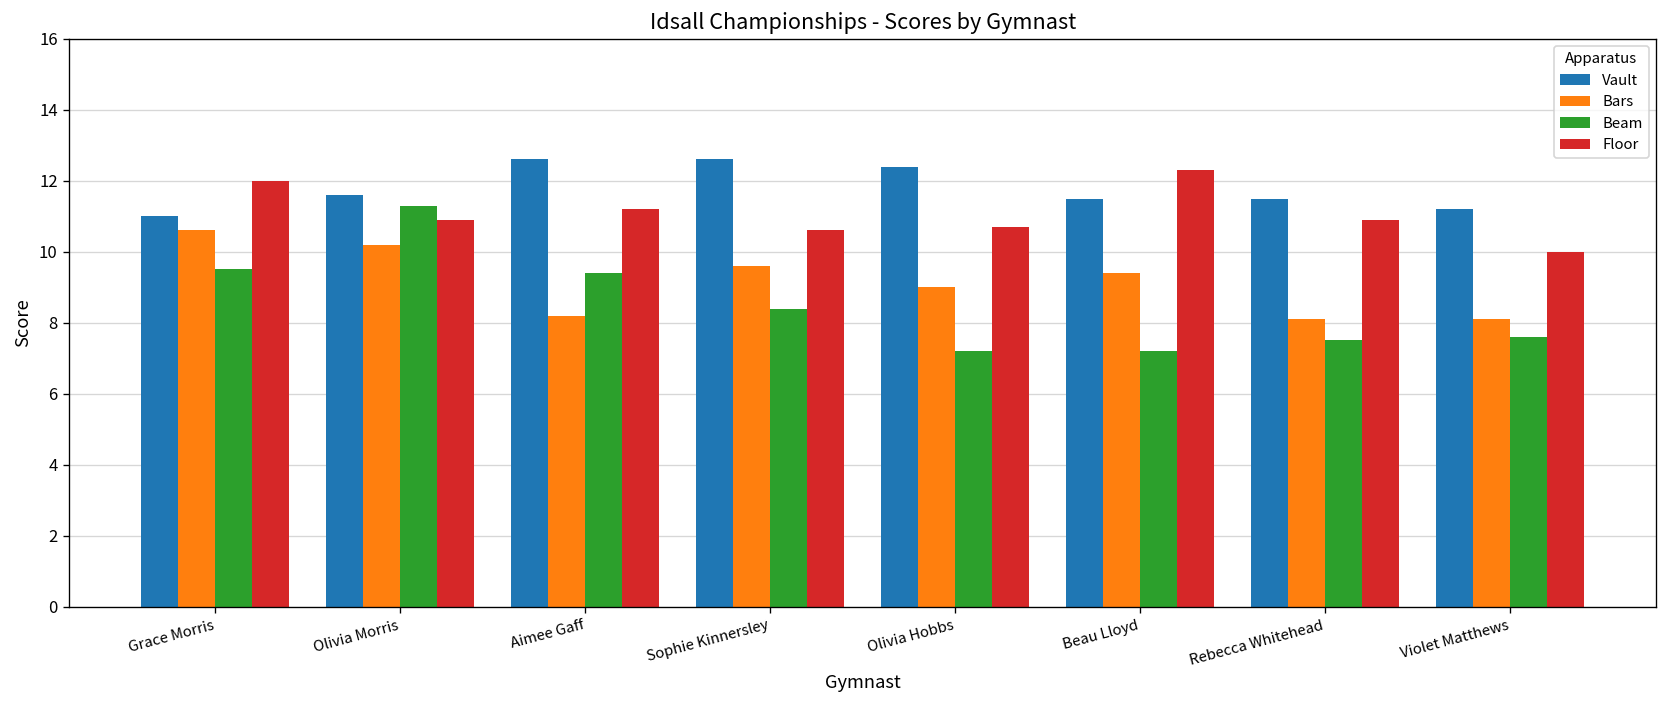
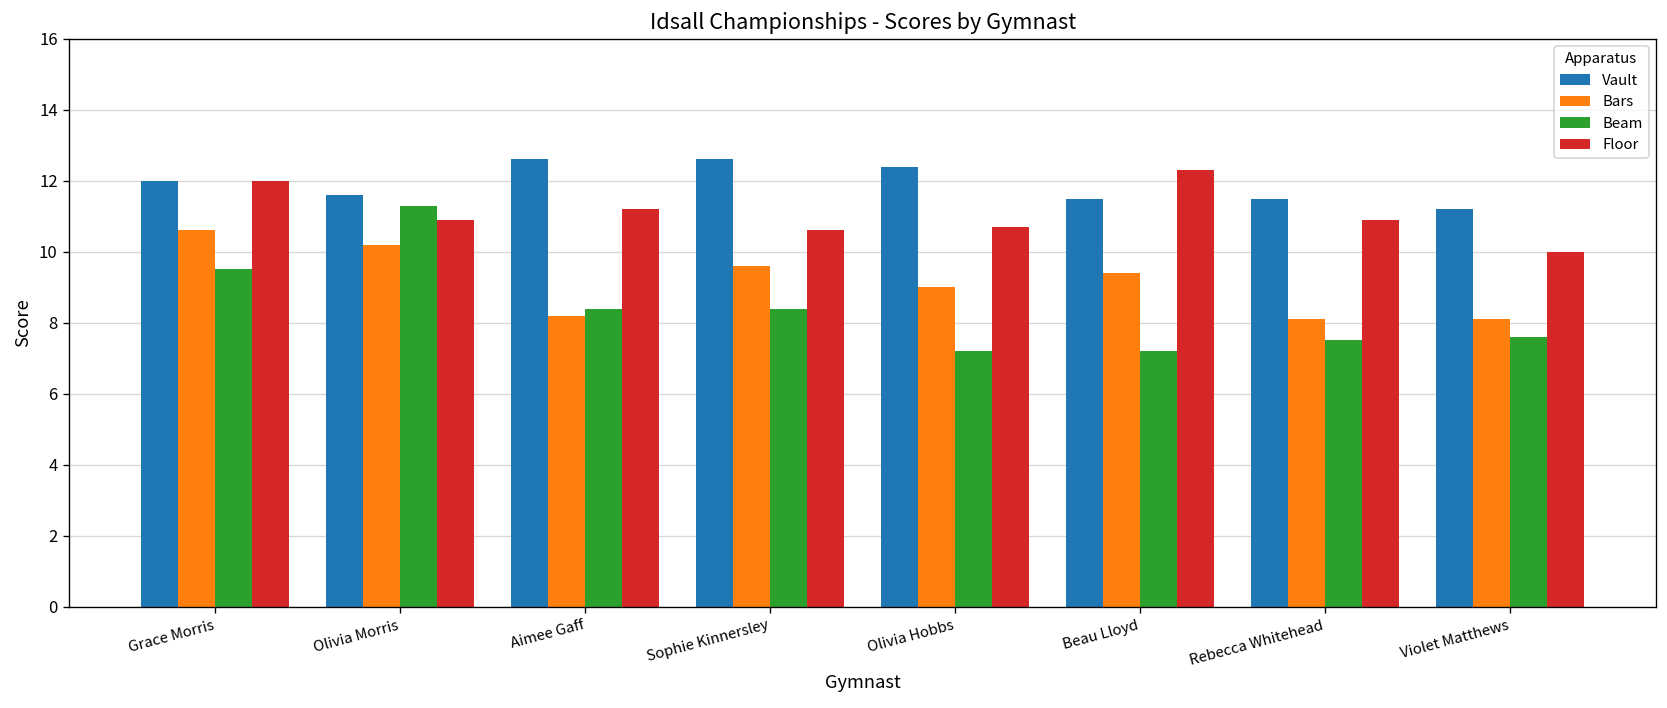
  {
    "Vault": {
-     "Grace Morris": 11,
+     "Grace Morris": 12,
      "Olivia Morris": 11.6,
      "Aimee Gaff": 12.6,
      "Sophie Kinnersley": 12.6,
      "Olivia Hobbs": 12.4,
      "Beau Lloyd": 11.5,
      "Rebecca Whitehead": 11.5,
      "Violet Matthews": 11.2
    },
    "Bars": {
      "Grace Morris": 10.6,
      "Olivia Morris": 10.2,
      "Aimee Gaff": 8.2,
      "Sophie Kinnersley": 9.6,
      "Olivia Hobbs": 9.0,
      "Beau Lloyd": 9.4,
      "Rebecca Whitehead": 8.1,
      "Violet Matthews": 8.1
    },
    "Beam": {
      "Grace Morris": 9.5,
      "Olivia Morris": 11.3,
-     "Aimee Gaff": 9.4,
+     "Aimee Gaff": 8.4,
      "Sophie Kinnersley": 8.4,
      "Olivia Hobbs": 7.2,
      "Beau Lloyd": 7.2,
      "Rebecca Whitehead": 7.5,
      "Violet Matthews": 7.6
    },
    "Floor": {
      "Grace Morris": 12.0,
      "Olivia Morris": 10.9,
      "Aimee Gaff": 11.2,
      "Sophie Kinnersley": 10.6,
      "Olivia Hobbs": 10.7,
      "Beau Lloyd": 12.3,
      "Rebecca Whitehead": 10.9,
      "Violet Matthews": 10.0
    }
  }
